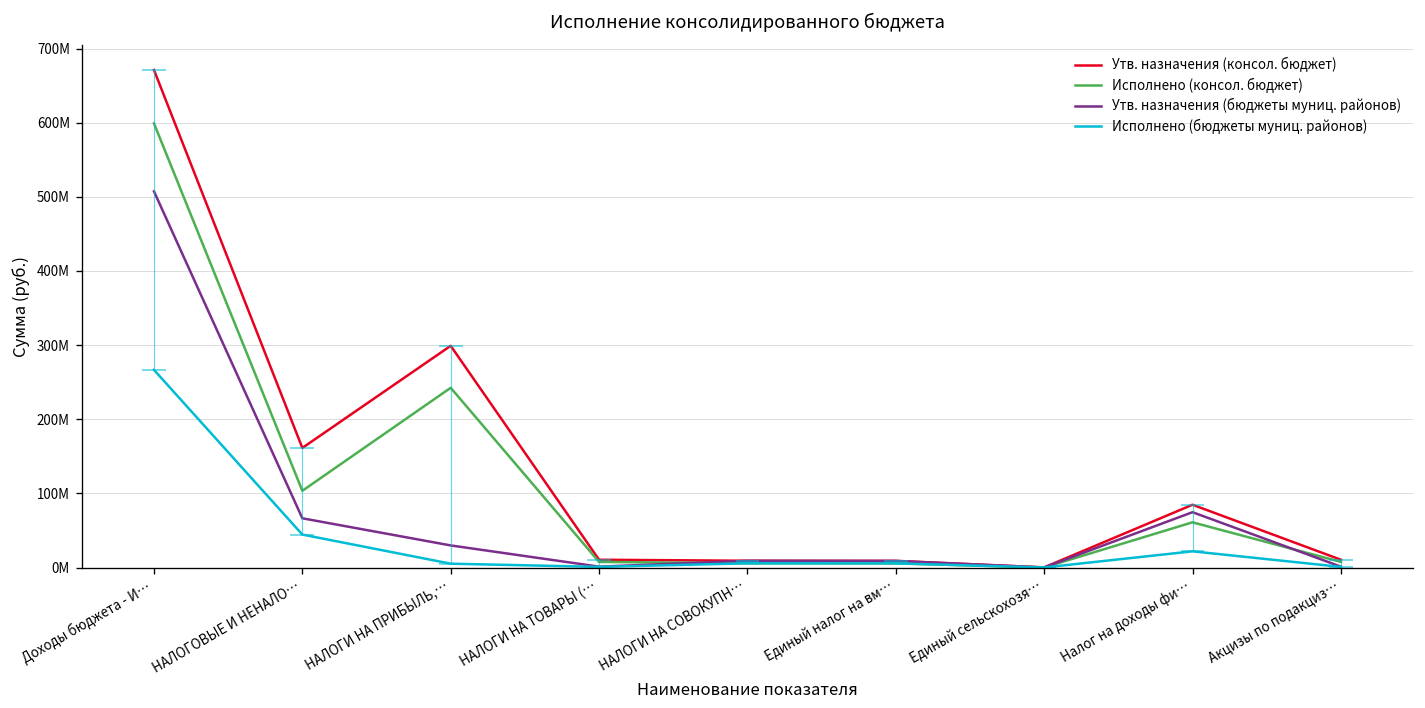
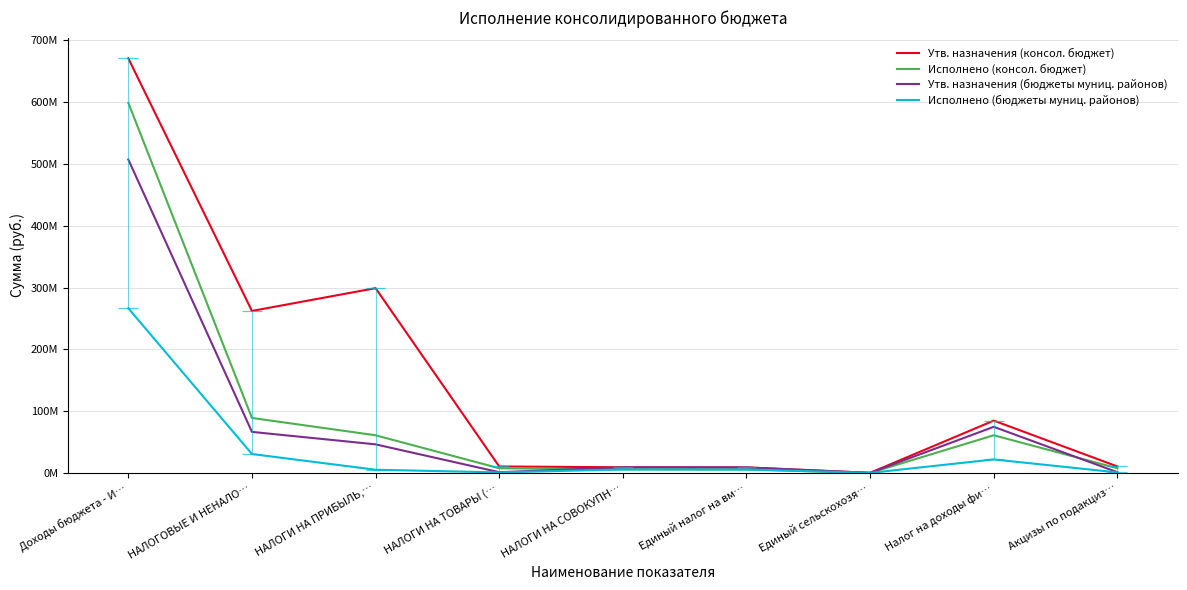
  {
    "Утв. назначения (консол. бюджет)": {
      "Доходы бюджета - И…": 670000000,
-     "НАЛОГОВЫЕ И НЕНАЛО…": 160000000,
+     "НАЛОГОВЫЕ И НЕНАЛО…": 260000000,
      "НАЛОГИ НА ПРИБЫЛЬ,…": 300000000,
      "Налог на доходы фи…": 80000000
    },
    "Исполнено (консол. бюджет)": {
      "Доходы бюджета - И…": 600000000,
-     "НАЛОГОВЫЕ И НЕНАЛО…": 100000000,
-     "НАЛОГИ НА ПРИБЫЛЬ,…": 240000000,
+     "НАЛОГОВЫЕ И НЕНАЛО…": 90000000,
+     "НАЛОГИ НА ПРИБЫЛЬ,…": 60000000,
      "Налог на доходы фи…": 60000000
    },
    "Утв. назначения (бюджеты муниц. районов)": {
      "Доходы бюджета - И…": 510000000,
      "НАЛОГОВЫЕ И НЕНАЛО…": 70000000,
-     "НАЛОГИ НА ПРИБЫЛЬ,…": 30000000,
+     "НАЛОГИ НА ПРИБЫЛЬ,…": 50000000,
      "Налог на доходы фи…": 70000000
    },
    "Исполнено (бюджеты муниц. районов)": {
      "Доходы бюджета - И…": 270000000,
-     "НАЛОГОВЫЕ И НЕНАЛО…": 40000000,
+     "НАЛОГОВЫЕ И НЕНАЛО…": 30000000,
      "НАЛОГИ НА ПРИБЫЛЬ,…": 10000000,
      "Налог на доходы фи…": 20000000
    }
  }
